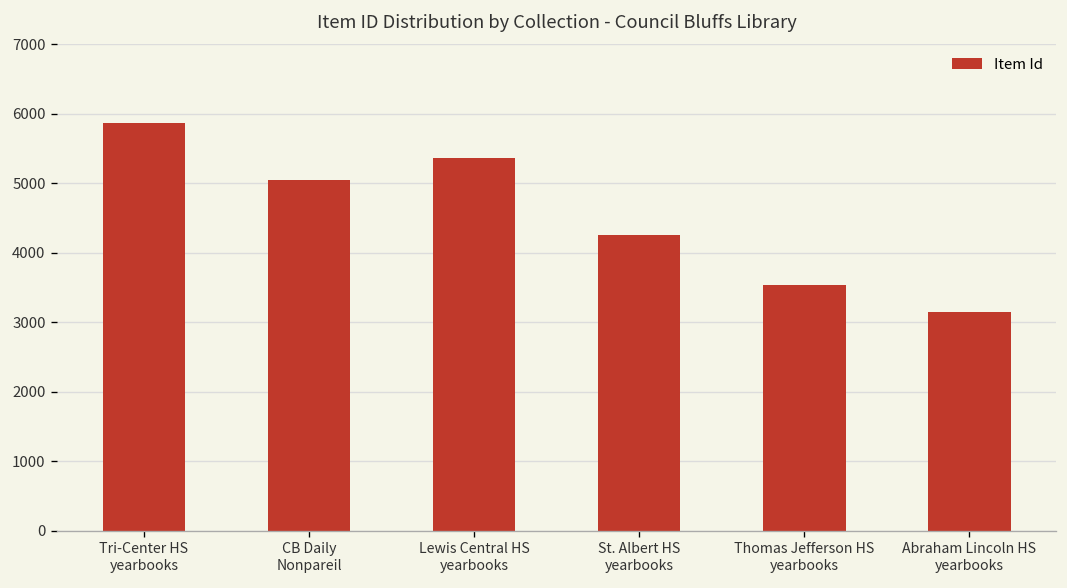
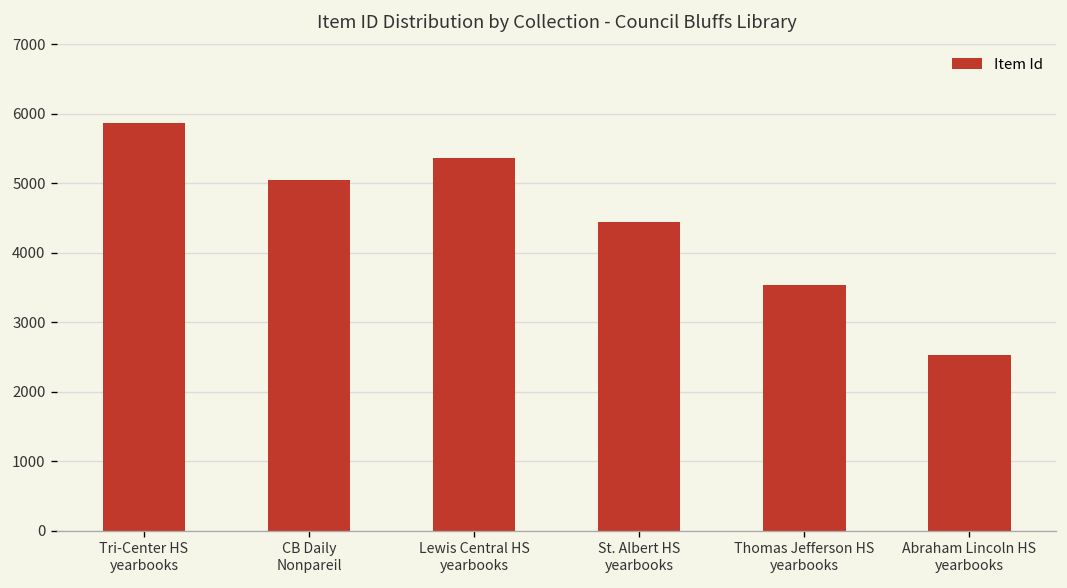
  {
    "Tri-Center HS yearbooks": 5900,
    "CB Daily Nonpareil": 5000,
    "Lewis Central HS yearbooks": 5400,
-   "St. Albert HS yearbooks": 4300,
+   "St. Albert HS yearbooks": 4400,
    "Thomas Jefferson HS yearbooks": 3500,
-   "Abraham Lincoln HS yearbooks": 3100
+   "Abraham Lincoln HS yearbooks": 2500
  }
